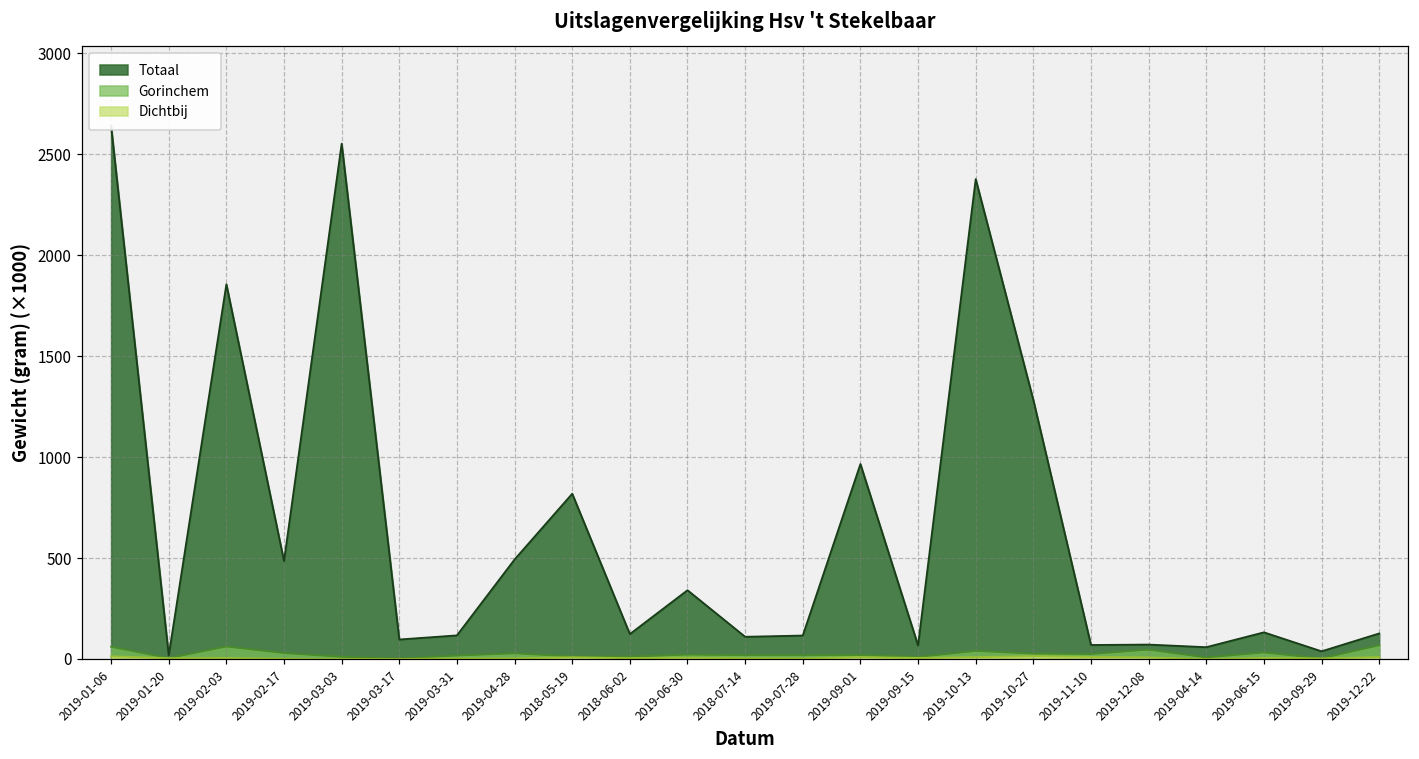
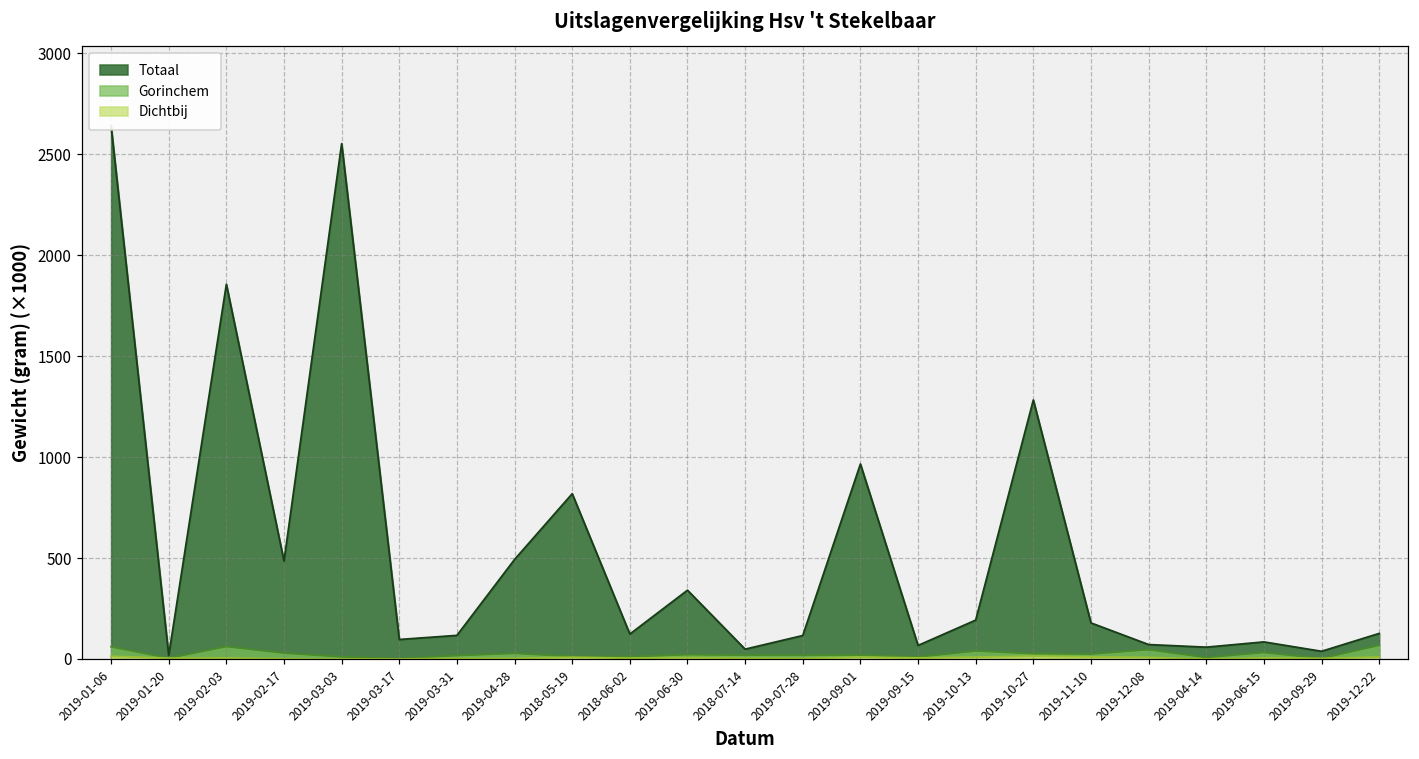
  {
    "Totaal": {
      "2019-02-03": 1860,
      "2019-02-17": 480,
      "2019-03-03": 2550,
      "2019-03-17": 100,
      "2019-03-31": 120,
      "2019-04-28": 490,
      "2018-05-19": 820,
      "2018-06-02": 120,
      "2019-06-30": 340,
-     "2018-07-14": 110,
+     "2018-07-14": 50,
      "2019-07-28": 120,
      "2019-09-01": 970,
      "2019-09-15": 70,
-     "2019-10-13": 2380,
+     "2019-10-13": 190,
      "2019-10-27": 1280,
-     "2019-11-10": 70,
+     "2019-11-10": 180,
      "2019-12-08": 70,
      "2019-04-14": 60,
-     "2019-06-15": 130,
+     "2019-06-15": 80,
      "2019-09-29": 40,
      "2019-12-22": 130
    },
    "Gorinchem": {
      "2019-01-06": 60,
      "2019-02-03": 60,
      "2019-02-17": 30,
      "2019-03-31": 20,
      "2019-04-28": 30,
      "2019-06-30": 20,
      "2018-07-14": 20,
      "2019-07-28": 20,
      "2019-10-13": 40,
      "2019-11-10": 20,
      "2019-12-08": 50,
      "2019-06-15": 30,
      "2019-12-22": 70
    },
    "Dichtbij": {
      "2019-01-06": 10,
      "2019-02-03": 0,
      "2019-02-17": 0,
      "2019-03-31": 0,
      "2019-04-28": 0,
      "2019-06-30": 10,
      "2018-07-14": 0,
      "2019-07-28": 0,
      "2019-10-13": 10,
      "2019-11-10": 10,
      "2019-12-08": 10,
      "2019-06-15": 10,
      "2019-12-22": 10
    }
  }
